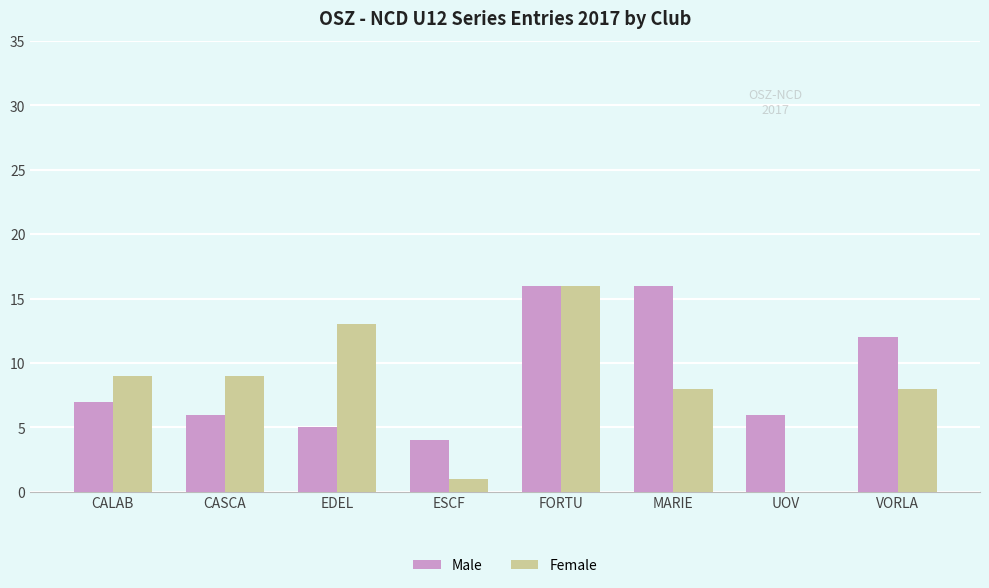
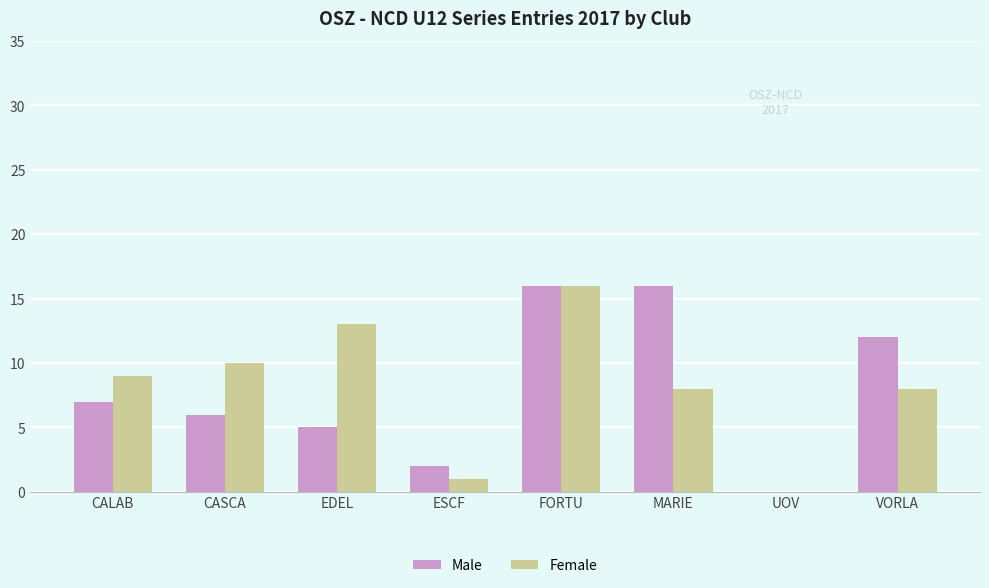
  {
    "Male": {
      "CALAB": 7,
      "CASCA": 6,
      "EDEL": 5,
-     "ESCF": 4,
+     "ESCF": 2,
      "FORTU": 16,
      "MARIE": 16,
-     "UOV": 6,
+     "UOV": 0,
      "VORLA": 12
    },
    "Female": {
      "CALAB": 9,
-     "CASCA": 9,
+     "CASCA": 10,
      "EDEL": 13,
      "ESCF": 1,
      "FORTU": 16,
      "MARIE": 8,
      "UOV": 0,
      "VORLA": 8
    }
  }
